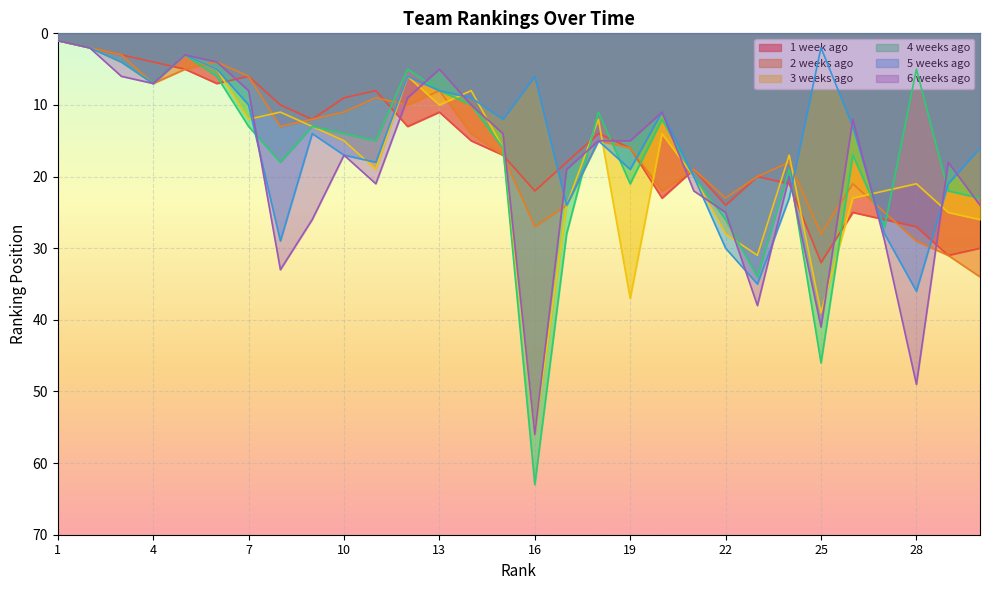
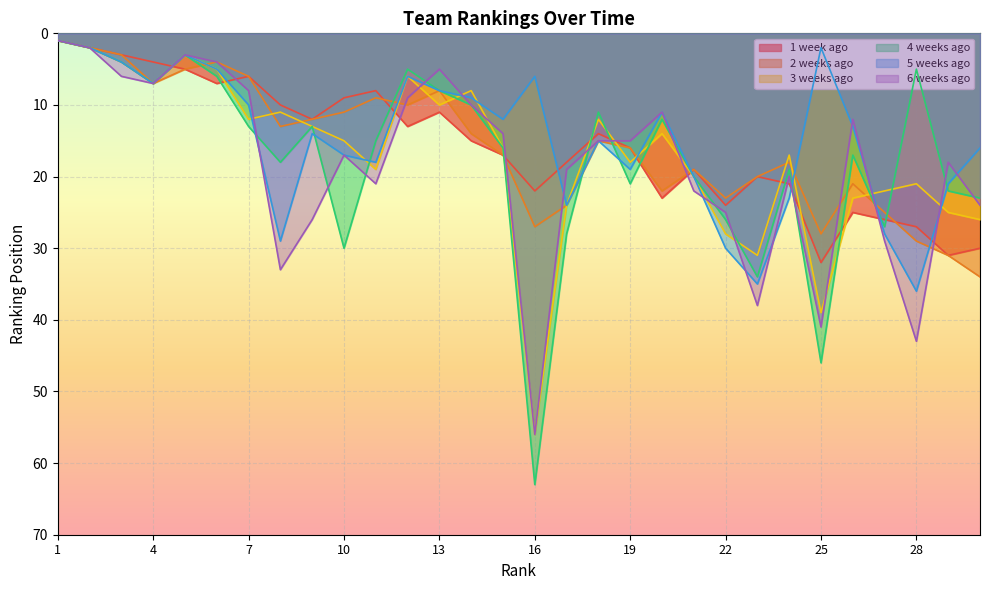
  {
    "3 weeks ago": {
      "7": 12,
      "10": 15,
      "13": 10,
-     "19": 37,
+     "19": 18,
      "22": 28,
      "25": 39,
      "28": 21
    },
    "4 weeks ago": {
      "7": 13,
-     "10": 14,
+     "10": 30,
      "16": 63,
      "19": 21,
      "22": 26,
      "25": 46
    },
    "5 weeks ago": {
      "7": 10,
      "16": 6,
      "19": 19,
      "22": 30,
      "28": 36
    },
    "6 weeks ago": {
      "7": 8,
      "13": 5,
      "19": 15,
      "22": 25,
      "25": 41,
-     "28": 49
+     "28": 43
    }
  }
